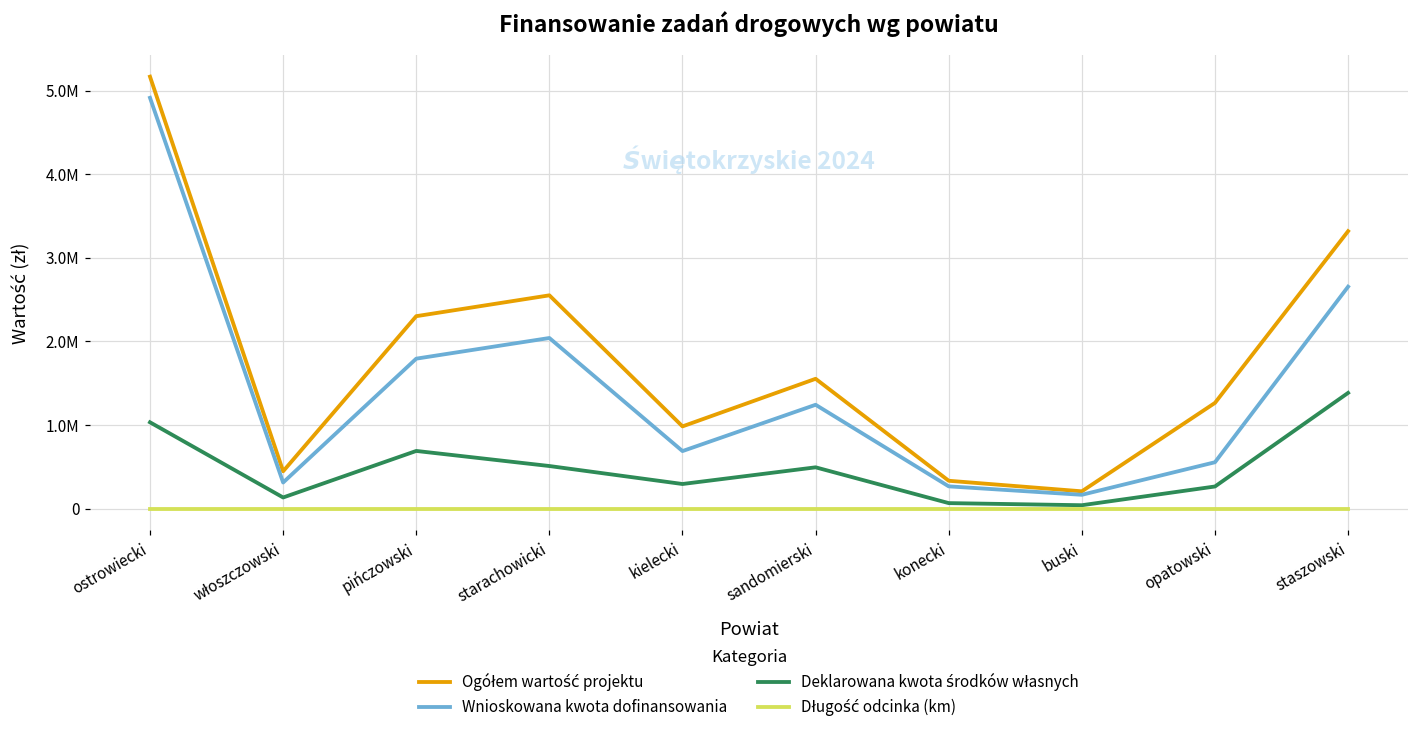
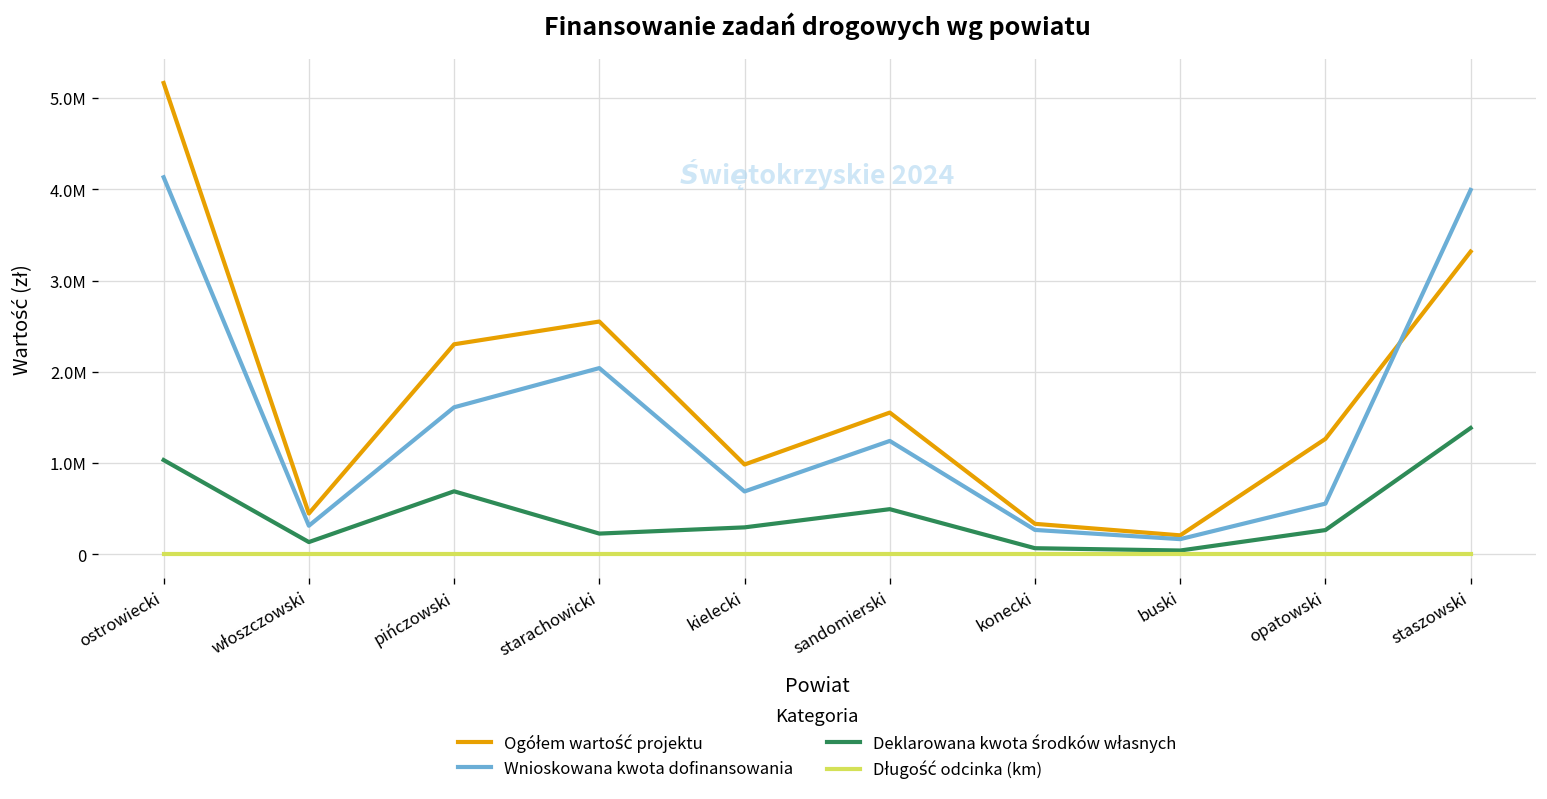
  {
    "Ogółem wartość projektu": {
      "ostrowiecki": 5200000,
      "włoszczowski": 400000,
      "pińczowski": 2300000,
      "starachowicki": 2600000,
      "kielecki": 1000000,
      "sandomierski": 1600000,
      "konecki": 300000,
      "buski": 200000,
      "opatowski": 1300000,
      "staszowski": 3300000
    },
    "Wnioskowana kwota dofinansowania": {
-     "ostrowiecki": 4900000,
+     "ostrowiecki": 4100000,
      "włoszczowski": 300000,
-     "pińczowski": 1800000,
+     "pińczowski": 1600000,
      "starachowicki": 2000000,
      "kielecki": 700000,
      "sandomierski": 1200000,
      "konecki": 300000,
      "buski": 200000,
      "opatowski": 600000,
-     "staszowski": 2700000
+     "staszowski": 4000000
    },
    "Deklarowana kwota środków własnych": {
      "ostrowiecki": 1000000,
      "włoszczowski": 100000,
      "pińczowski": 700000,
-     "starachowicki": 500000,
+     "starachowicki": 200000,
      "kielecki": 300000,
      "sandomierski": 500000,
      "konecki": 100000,
      "buski": 0,
      "opatowski": 300000,
      "staszowski": 1400000
    },
    "Długość odcinka (km)": {
      "ostrowiecki": 0,
      "włoszczowski": 0,
      "pińczowski": 0,
      "starachowicki": 0,
      "kielecki": 0,
      "sandomierski": 0,
      "konecki": 0,
      "buski": 0,
      "opatowski": 0,
      "staszowski": 0
    }
  }
